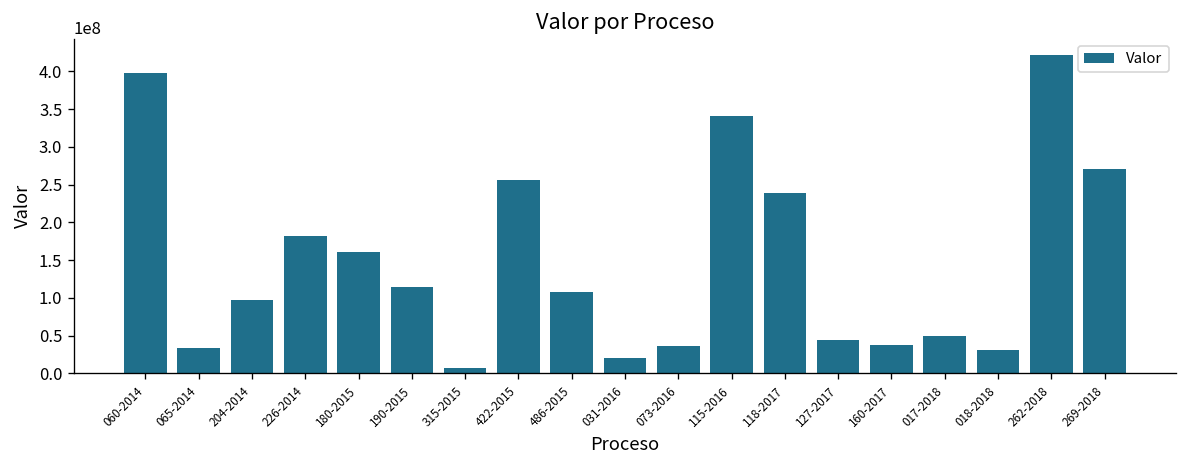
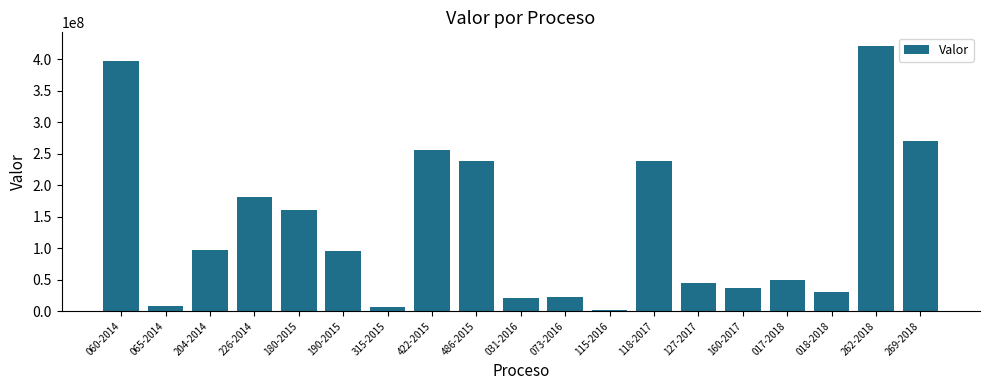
  {
    "060-2014": 400000000,
-   "065-2014": 30000000,
+   "065-2014": 10000000,
    "204-2014": 100000000,
    "226-2014": 180000000,
    "180-2015": 160000000,
-   "190-2015": 110000000,
+   "190-2015": 100000000,
    "315-2015": 10000000,
    "422-2015": 260000000,
-   "486-2015": 110000000,
+   "486-2015": 240000000,
    "031-2016": 20000000,
-   "073-2016": 40000000,
-   "115-2016": 340000000,
+   "073-2016": 20000000,
+   "115-2016": 0,
    "118-2017": 240000000,
    "127-2017": 40000000,
    "160-2017": 40000000,
    "017-2018": 50000000,
    "018-2018": 30000000,
    "262-2018": 420000000,
    "269-2018": 270000000
  }
